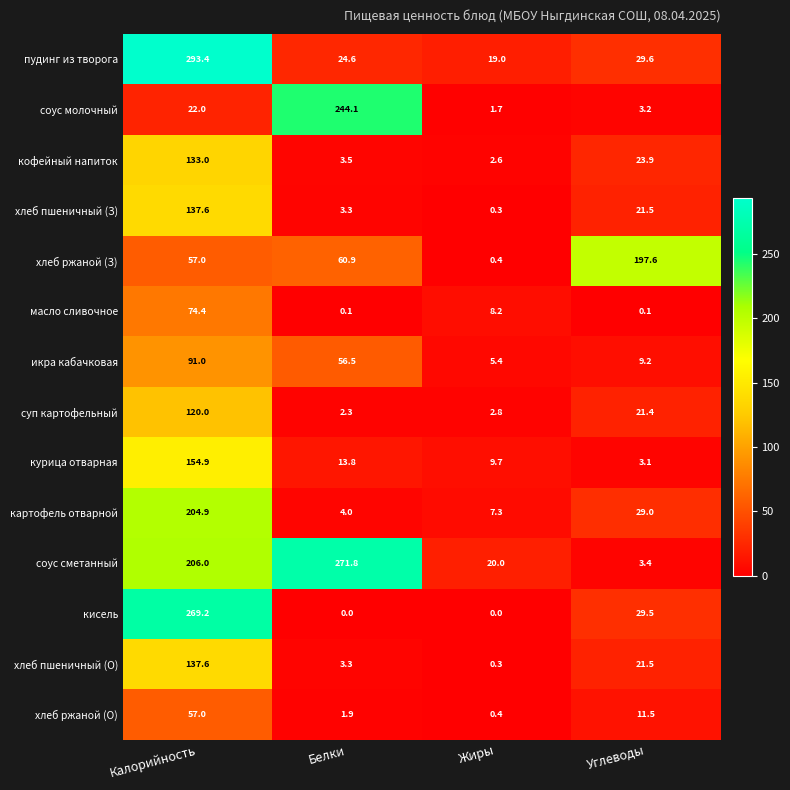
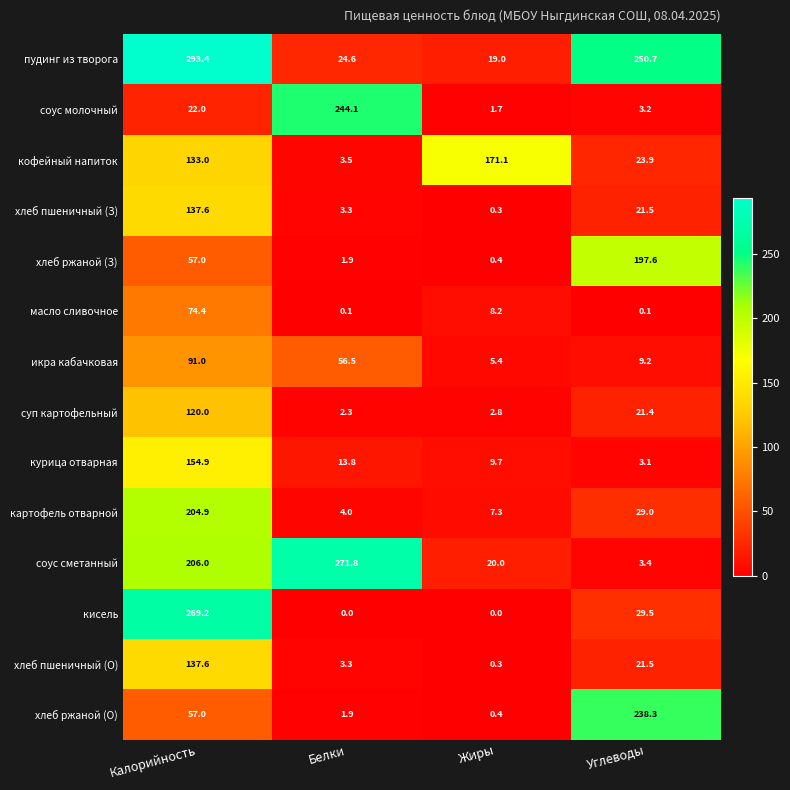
  {
    "пудинг из творога": {
      "Калорийность": 293.4,
      "Белки": 24.6,
      "Жиры": 19.0,
-     "Углеводы": 29.6
+     "Углеводы": 250.7
    },
    "соус молочный": {
      "Калорийность": 22.0,
      "Белки": 244.1,
      "Жиры": 1.7,
      "Углеводы": 3.2
    },
    "кофейный напиток": {
      "Калорийность": 133.0,
      "Белки": 3.5,
-     "Жиры": 2.6,
+     "Жиры": 171.1,
      "Углеводы": 23.9
    },
    "хлеб пшеничный (З)": {
      "Калорийность": 137.6,
      "Белки": 3.3,
      "Жиры": 0.3,
      "Углеводы": 21.5
    },
    "хлеб ржаной (З)": {
      "Калорийность": 57.0,
-     "Белки": 60.9,
+     "Белки": 1.9,
      "Жиры": 0.4,
      "Углеводы": 197.6
    },
    "масло сливочное": {
      "Калорийность": 74.4,
      "Белки": 0.1,
      "Жиры": 8.2,
      "Углеводы": 0.1
    },
    "икра кабачковая": {
      "Калорийность": 91.0,
      "Белки": 56.5,
      "Жиры": 5.4,
      "Углеводы": 9.2
    },
    "суп картофельный": {
      "Калорийность": 120.0,
      "Белки": 2.3,
      "Жиры": 2.8,
      "Углеводы": 21.4
    },
    "курица отварная": {
      "Калорийность": 154.9,
      "Белки": 13.8,
      "Жиры": 9.7,
      "Углеводы": 3.1
    },
    "картофель отварной": {
      "Калорийность": 204.9,
      "Белки": 4.0,
      "Жиры": 7.3,
      "Углеводы": 29.0
    },
    "соус сметанный": {
      "Калорийность": 206.0,
      "Белки": 271.8,
      "Жиры": 20.0,
      "Углеводы": 3.4
    },
    "кисель": {
      "Калорийность": 269.2,
      "Белки": 0.0,
      "Жиры": 0.0,
      "Углеводы": 29.5
    },
    "хлеб пшеничный (О)": {
      "Калорийность": 137.6,
      "Белки": 3.3,
      "Жиры": 0.3,
      "Углеводы": 21.5
    },
    "хлеб ржаной (О)": {
      "Калорийность": 57.0,
      "Белки": 1.9,
      "Жиры": 0.4,
-     "Углеводы": 11.5
+     "Углеводы": 238.3
    }
  }
